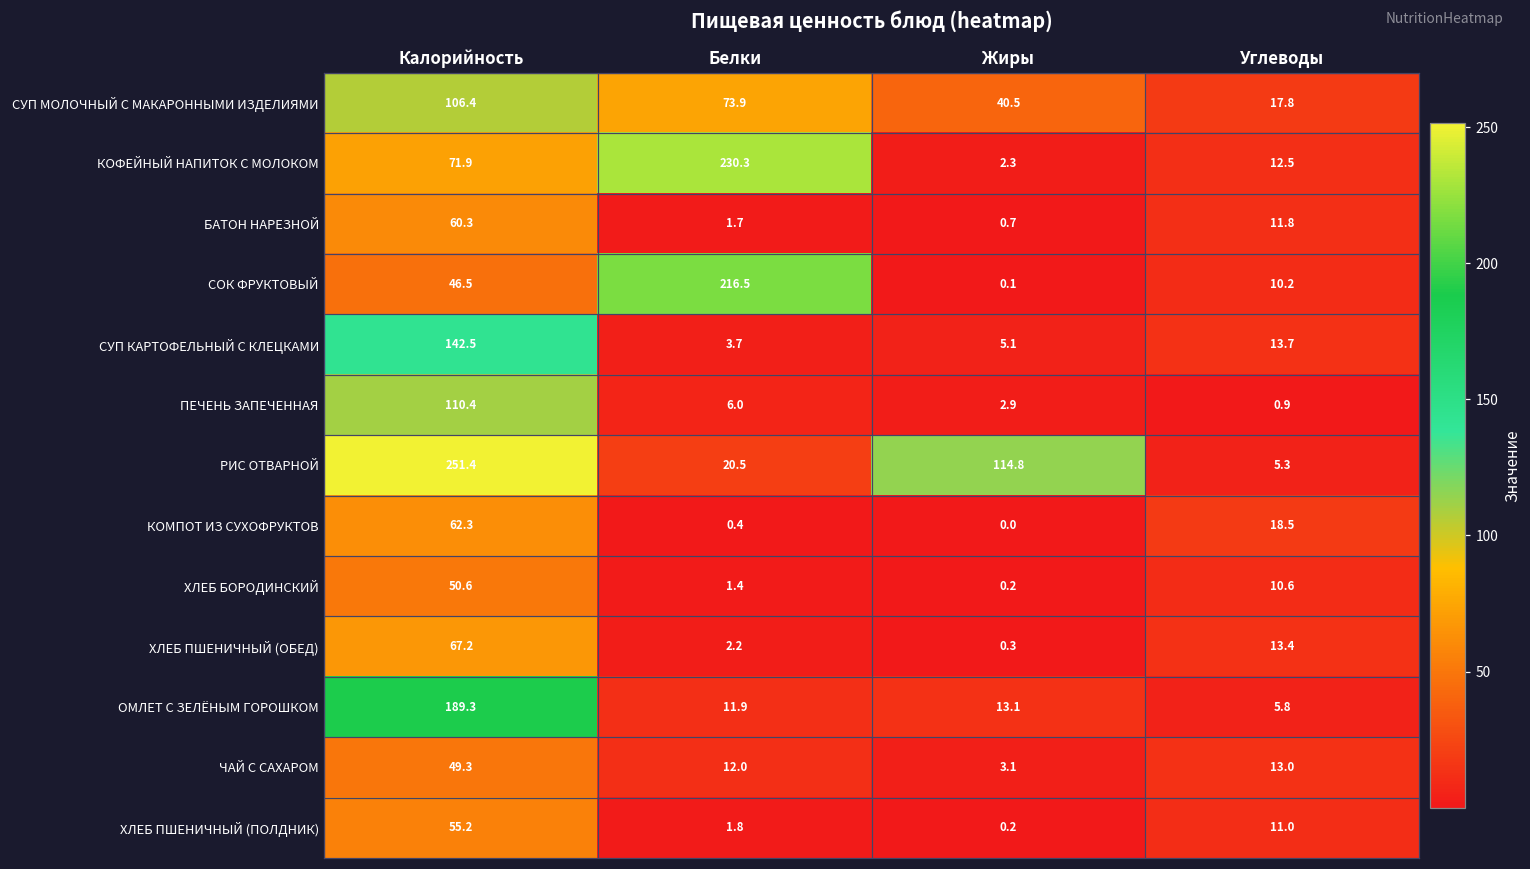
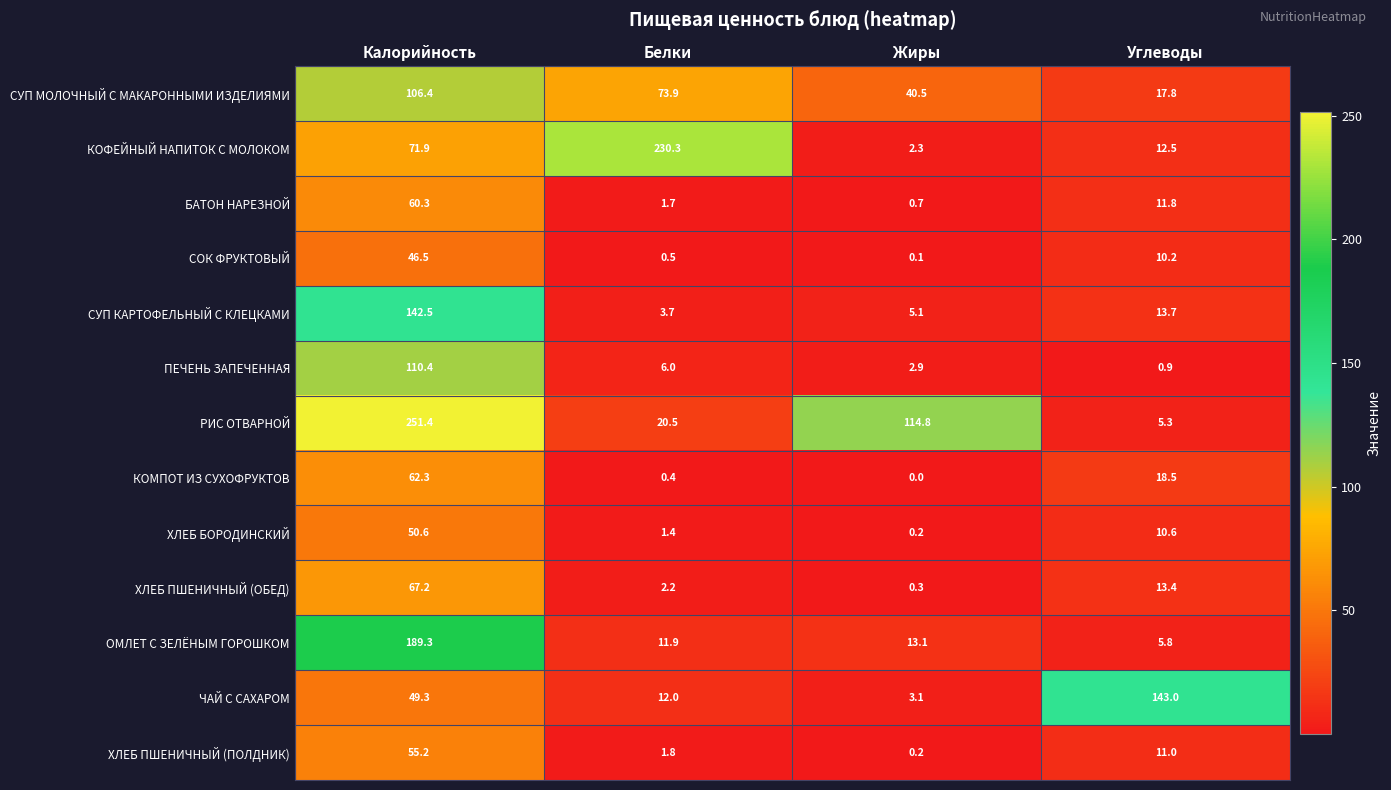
  {
    "СУП МОЛОЧНЫЙ С МАКАРОННЫМИ ИЗДЕЛИЯМИ": {
      "Калорийность": 106.4,
      "Белки": 73.9,
      "Жиры": 40.5,
      "Углеводы": 17.8
    },
    "КОФЕЙНЫЙ НАПИТОК С МОЛОКОМ": {
      "Калорийность": 71.9,
      "Белки": 230.3,
      "Жиры": 2.3,
      "Углеводы": 12.5
    },
    "БАТОН НАРЕЗНОЙ": {
      "Калорийность": 60.3,
      "Белки": 1.7,
      "Жиры": 0.7,
      "Углеводы": 11.8
    },
    "СОК ФРУКТОВЫЙ": {
      "Калорийность": 46.5,
-     "Белки": 216.5,
+     "Белки": 0.5,
      "Жиры": 0.1,
      "Углеводы": 10.2
    },
    "СУП КАРТОФЕЛЬНЫЙ С КЛЕЦКАМИ": {
      "Калорийность": 142.5,
      "Белки": 3.7,
      "Жиры": 5.1,
      "Углеводы": 13.7
    },
    "ПЕЧЕНЬ ЗАПЕЧЕННАЯ": {
      "Калорийность": 110.4,
      "Белки": 6.0,
      "Жиры": 2.9,
      "Углеводы": 0.9
    },
    "РИС ОТВАРНОЙ": {
      "Калорийность": 251.4,
      "Белки": 20.5,
      "Жиры": 114.8,
      "Углеводы": 5.3
    },
    "КОМПОТ ИЗ СУХОФРУКТОВ": {
      "Калорийность": 62.3,
      "Белки": 0.4,
      "Жиры": 0.0,
      "Углеводы": 18.5
    },
    "ХЛЕБ БОРОДИНСКИЙ": {
      "Калорийность": 50.6,
      "Белки": 1.4,
      "Жиры": 0.2,
      "Углеводы": 10.6
    },
    "ХЛЕБ ПШЕНИЧНЫЙ (ОБЕД)": {
      "Калорийность": 67.2,
      "Белки": 2.2,
      "Жиры": 0.3,
      "Углеводы": 13.4
    },
    "ОМЛЕТ С ЗЕЛЁНЫМ ГОРОШКОМ": {
      "Калорийность": 189.3,
      "Белки": 11.9,
      "Жиры": 13.1,
      "Углеводы": 5.8
    },
    "ЧАЙ С САХАРОМ": {
      "Калорийность": 49.3,
      "Белки": 12.0,
      "Жиры": 3.1,
-     "Углеводы": 13.0
+     "Углеводы": 143.0
    },
    "ХЛЕБ ПШЕНИЧНЫЙ (ПОЛДНИК)": {
      "Калорийность": 55.2,
      "Белки": 1.8,
      "Жиры": 0.2,
      "Углеводы": 11.0
    }
  }
